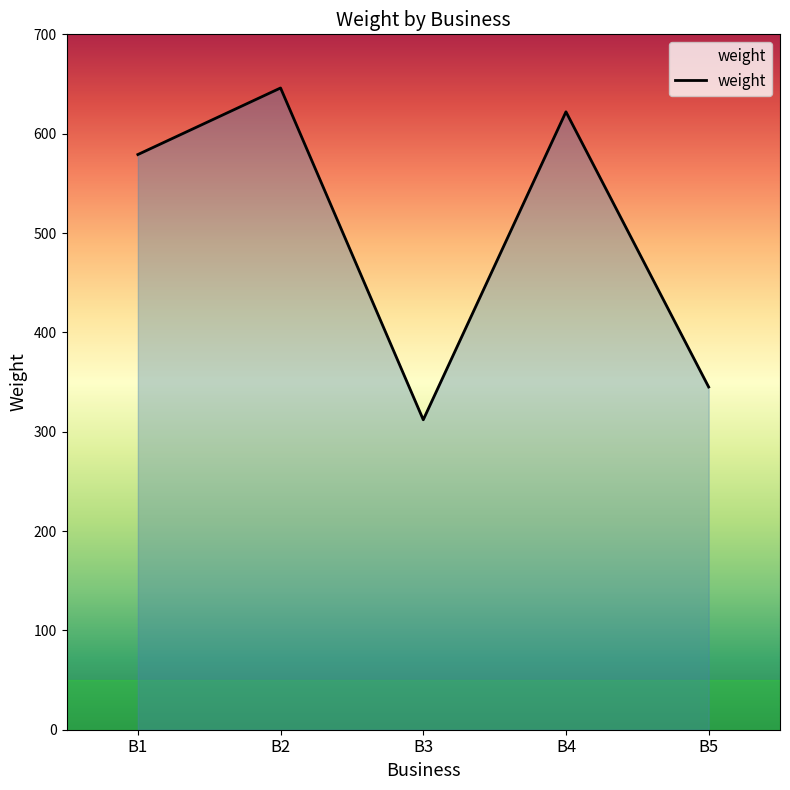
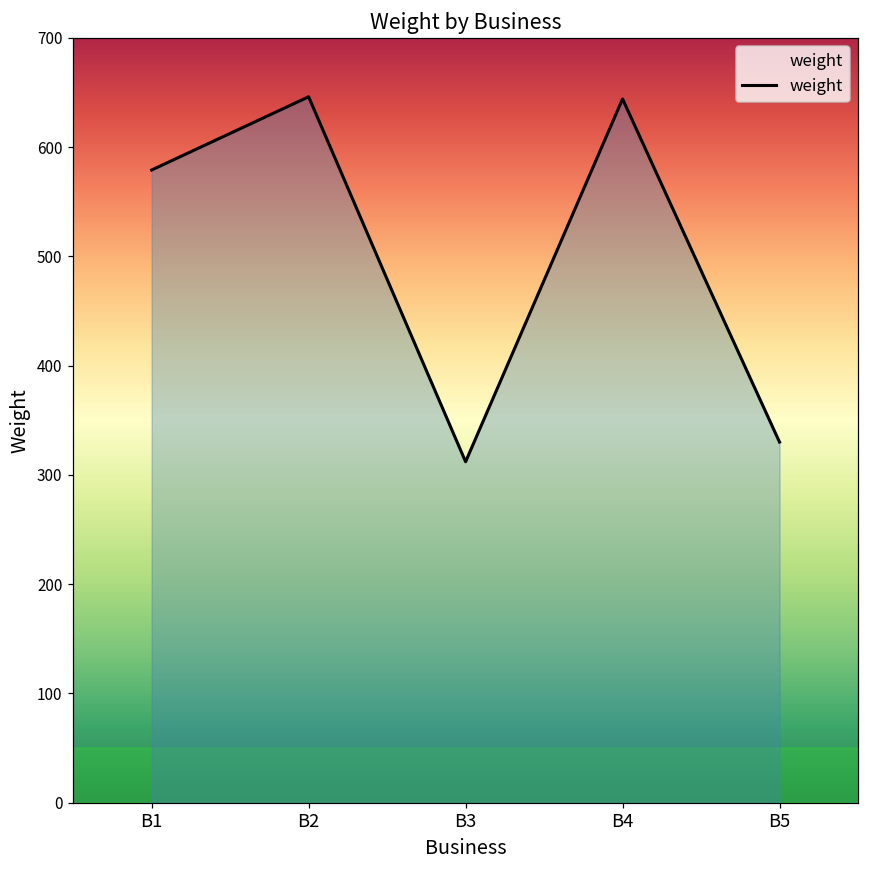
  {
    "B1": 580,
    "B2": 650,
    "B3": 310,
-   "B4": 620,
-   "B5": 350
+   "B4": 640,
+   "B5": 330
  }
